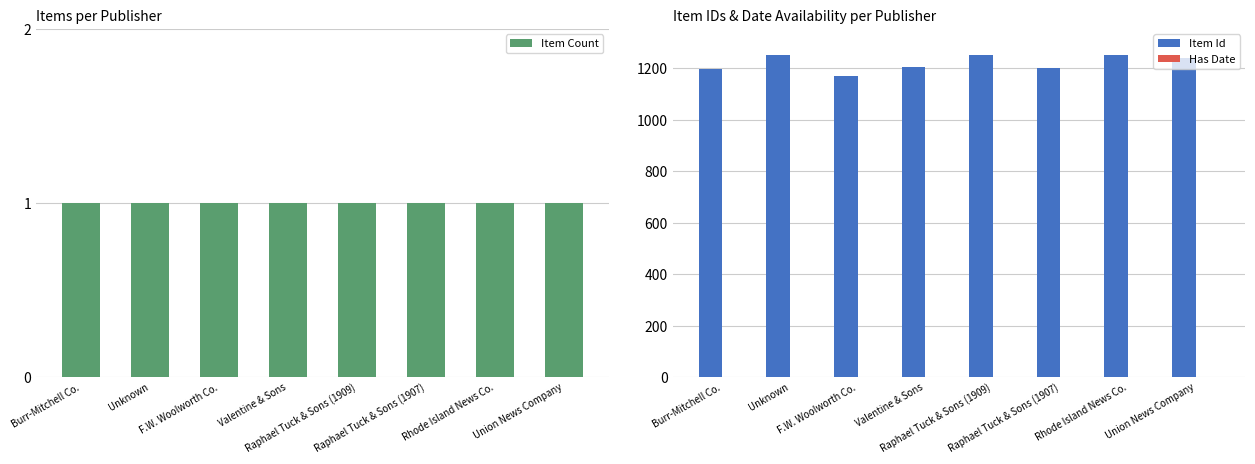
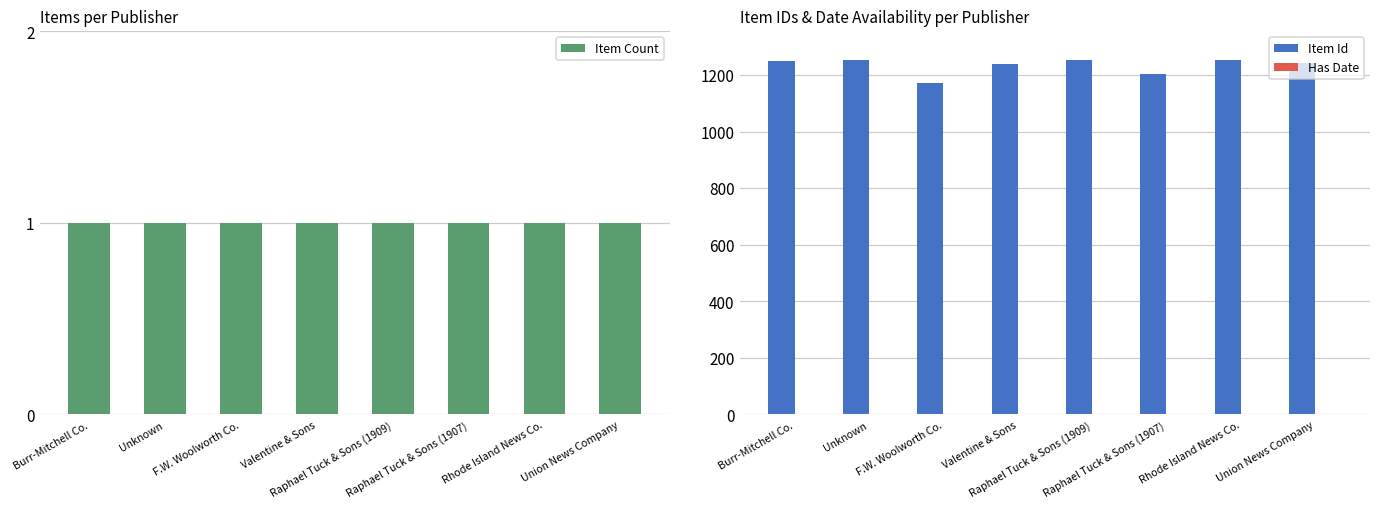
  {
    "Items per Publisher": {
      "Burr-Mitchell Co.": 1.00,
      "Unknown": 1.00,
      "F.W. Woolworth Co.": 1.00,
      "Valentine & Sons": 1.00,
      "Raphael Tuck & Sons (1909)": 1.00,
      "Raphael Tuck & Sons (1907)": 1.00,
      "Rhode Island News Co.": 1.00,
      "Union News Company": 1.00
    },
    "Item IDs & Date Availability per Publisher": {
      "Item Id": {
-       "Burr-Mitchell Co.": 1200,
+       "Burr-Mitchell Co.": 1250,
        "Unknown": 1250,
        "F.W. Woolworth Co.": 1170,
-       "Valentine & Sons": 1210,
+       "Valentine & Sons": 1240,
        "Raphael Tuck & Sons (1909)": 1250,
        "Raphael Tuck & Sons (1907)": 1200,
        "Rhode Island News Co.": 1250
      },
      "Has Date": {
        "Burr-Mitchell Co.": 0,
        "F.W. Woolworth Co.": 0,
        "Valentine & Sons": 0,
        "Rhode Island News Co.": 0
      }
    }
  }
